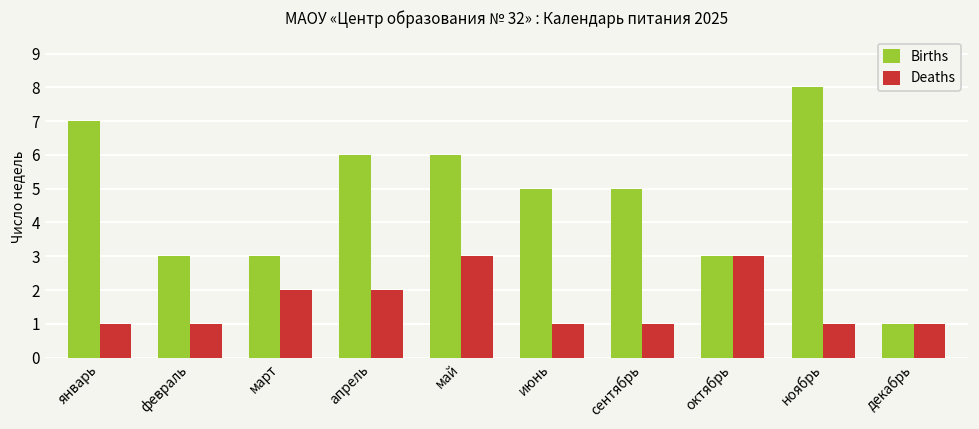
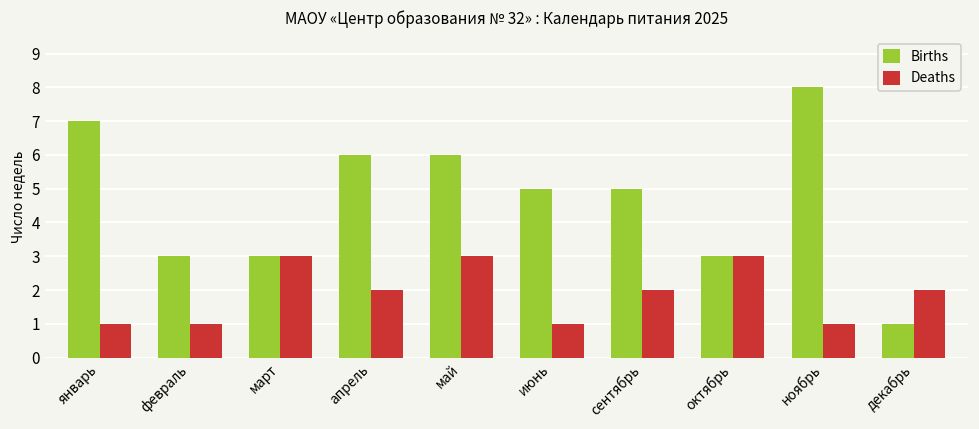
  {
    "Births": {
      "январь": 7,
      "февраль": 3,
      "март": 3,
      "апрель": 6,
      "май": 6,
      "июнь": 5,
      "сентябрь": 5,
      "октябрь": 3,
      "ноябрь": 8,
      "декабрь": 1
    },
    "Deaths": {
      "январь": 1,
      "февраль": 1,
-     "март": 2,
+     "март": 3,
      "апрель": 2,
      "май": 3,
      "июнь": 1,
-     "сентябрь": 1,
+     "сентябрь": 2,
      "октябрь": 3,
      "ноябрь": 1,
-     "декабрь": 1
+     "декабрь": 2
    }
  }
